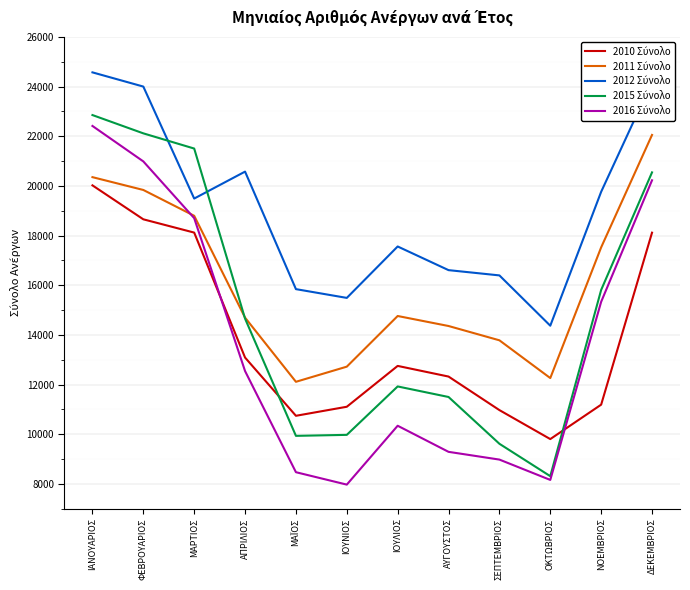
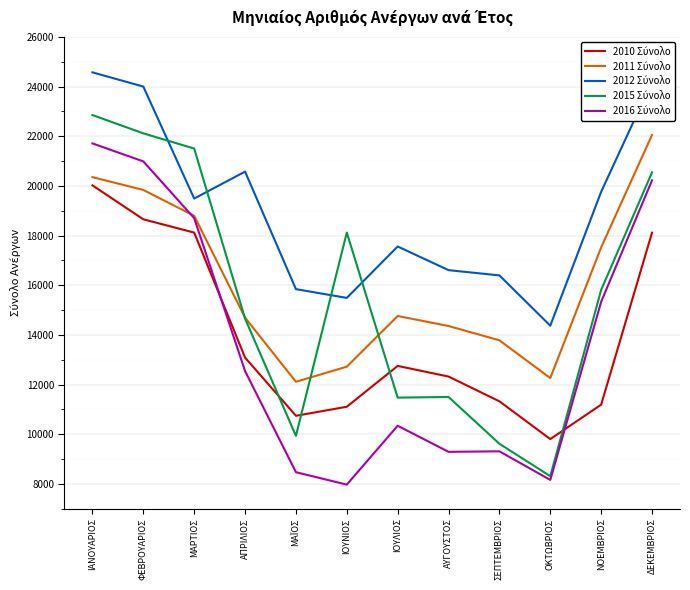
  {
    "2010 Σύνολο": {
      "ΙΑΝΟΥΑΡΙΟΣ": 20000,
      "ΦΕΒΡΟΥΑΡΙΟΣ": 18700,
      "ΜΑΡΤΙΟΣ": 18100,
      "ΑΠΡΙΛΙΟΣ": 13100,
      "ΜΑΪΟΣ": 10700,
      "ΙΟΥΝΙΟΣ": 11100,
      "ΙΟΥΛΙΟΣ": 12700,
      "ΑΥΓΟΥΣΤΟΣ": 12300,
-     "ΣΕΠΤΕΜΒΡΙΟΣ": 11000,
+     "ΣΕΠΤΕΜΒΡΙΟΣ": 11300,
      "ΟΚΤΩΒΡΙΟΣ": 9800,
      "ΝΟΕΜΒΡΙΟΣ": 11200,
      "ΔΕΚΕΜΒΡΙΟΣ": 18100
    },
    "2011 Σύνολο": {
      "ΙΑΝΟΥΑΡΙΟΣ": 20400,
      "ΦΕΒΡΟΥΑΡΙΟΣ": 19800,
      "ΜΑΪΟΣ": 12100,
      "ΙΟΥΝΙΟΣ": 12700,
      "ΙΟΥΛΙΟΣ": 14800,
      "ΑΥΓΟΥΣΤΟΣ": 14400,
      "ΣΕΠΤΕΜΒΡΙΟΣ": 13800,
      "ΟΚΤΩΒΡΙΟΣ": 12300,
      "ΝΟΕΜΒΡΙΟΣ": 17500,
      "ΔΕΚΕΜΒΡΙΟΣ": 22100
    },
    "2012 Σύνολο": {
      "ΙΑΝΟΥΑΡΙΟΣ": 24600,
      "ΦΕΒΡΟΥΑΡΙΟΣ": 24000,
      "ΜΑΡΤΙΟΣ": 19500,
      "ΑΠΡΙΛΙΟΣ": 20600,
      "ΜΑΪΟΣ": 15800,
      "ΙΟΥΝΙΟΣ": 15500,
      "ΙΟΥΛΙΟΣ": 17600,
      "ΑΥΓΟΥΣΤΟΣ": 16600,
      "ΣΕΠΤΕΜΒΡΙΟΣ": 16400,
      "ΟΚΤΩΒΡΙΟΣ": 14400,
      "ΝΟΕΜΒΡΙΟΣ": 19800
    },
    "2015 Σύνολο": {
      "ΙΑΝΟΥΑΡΙΟΣ": 22900,
      "ΦΕΒΡΟΥΑΡΙΟΣ": 22100,
      "ΜΑΡΤΙΟΣ": 21500,
      "ΜΑΪΟΣ": 9900,
-     "ΙΟΥΝΙΟΣ": 10000,
-     "ΙΟΥΛΙΟΣ": 11900,
+     "ΙΟΥΝΙΟΣ": 18100,
+     "ΙΟΥΛΙΟΣ": 11500,
      "ΑΥΓΟΥΣΤΟΣ": 11500,
      "ΣΕΠΤΕΜΒΡΙΟΣ": 9600,
      "ΟΚΤΩΒΡΙΟΣ": 8300,
      "ΝΟΕΜΒΡΙΟΣ": 15800,
      "ΔΕΚΕΜΒΡΙΟΣ": 20500
    },
    "2016 Σύνολο": {
-     "ΙΑΝΟΥΑΡΙΟΣ": 22400,
+     "ΙΑΝΟΥΑΡΙΟΣ": 21700,
      "ΦΕΒΡΟΥΑΡΙΟΣ": 21000,
      "ΑΠΡΙΛΙΟΣ": 12500,
      "ΜΑΪΟΣ": 8500,
      "ΙΟΥΝΙΟΣ": 8000,
      "ΙΟΥΛΙΟΣ": 10300,
      "ΑΥΓΟΥΣΤΟΣ": 9300,
-     "ΣΕΠΤΕΜΒΡΙΟΣ": 9000,
+     "ΣΕΠΤΕΜΒΡΙΟΣ": 9300,
      "ΟΚΤΩΒΡΙΟΣ": 8200,
      "ΝΟΕΜΒΡΙΟΣ": 15300,
      "ΔΕΚΕΜΒΡΙΟΣ": 20200
    }
  }
